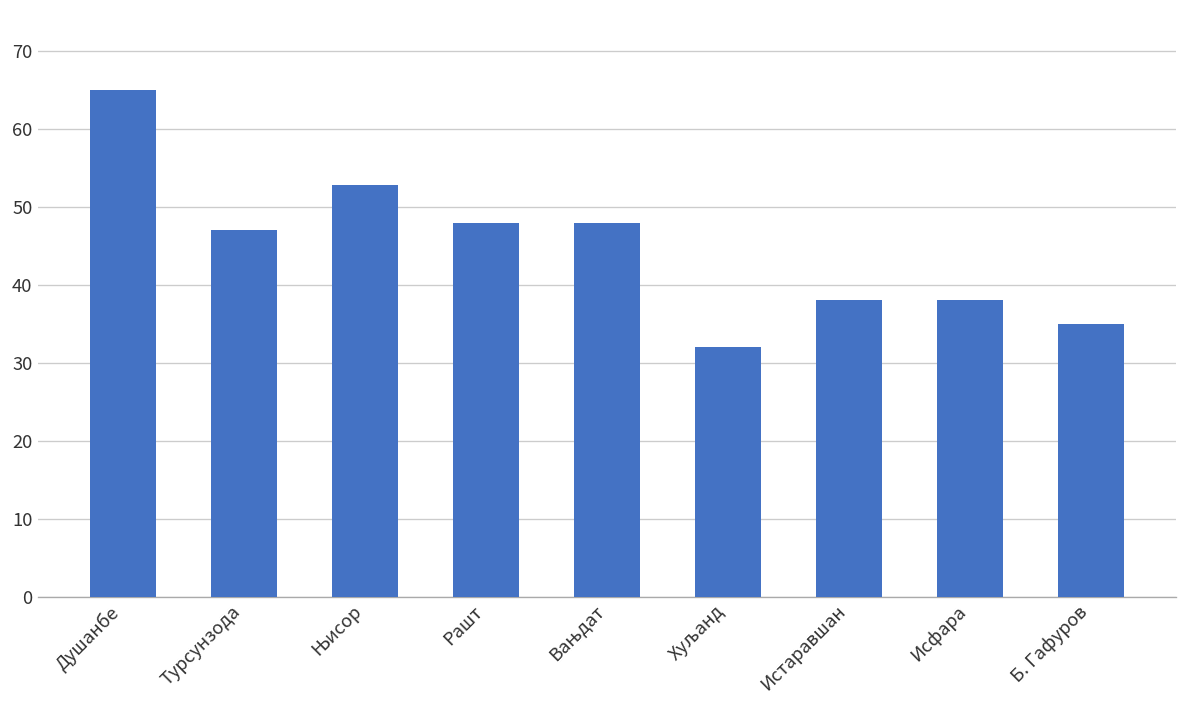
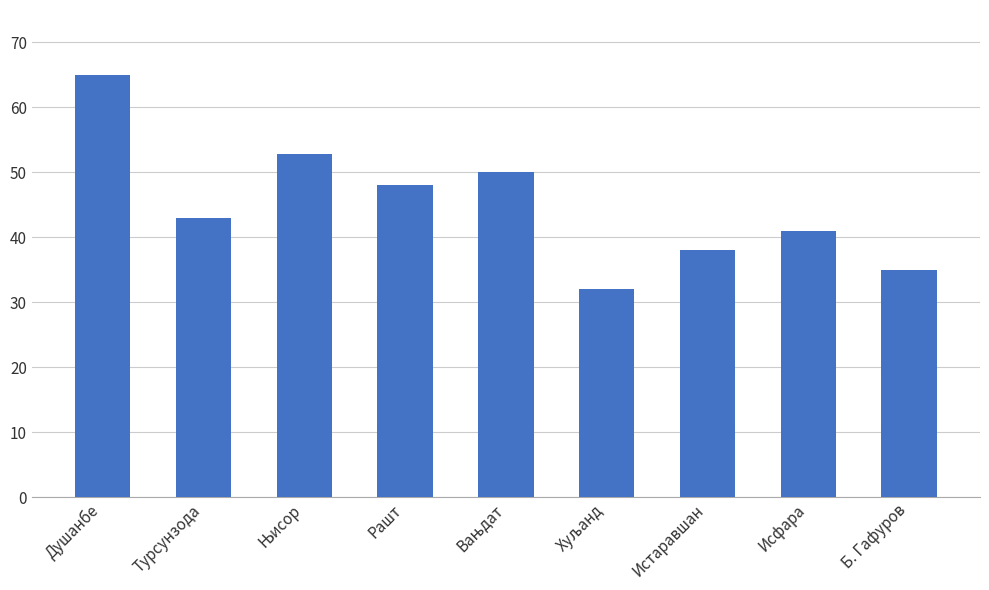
  {
    "Душанбе": 65,
-   "Турсунзода": 47,
+   "Турсунзода": 43,
    "Њисор": 53,
    "Рашт": 48,
-   "Вањдат": 48,
+   "Вањдат": 50,
    "Хуљанд": 32,
    "Истаравшан": 38,
-   "Исфара": 38,
+   "Исфара": 41,
    "Б. Гафуров": 35
  }
